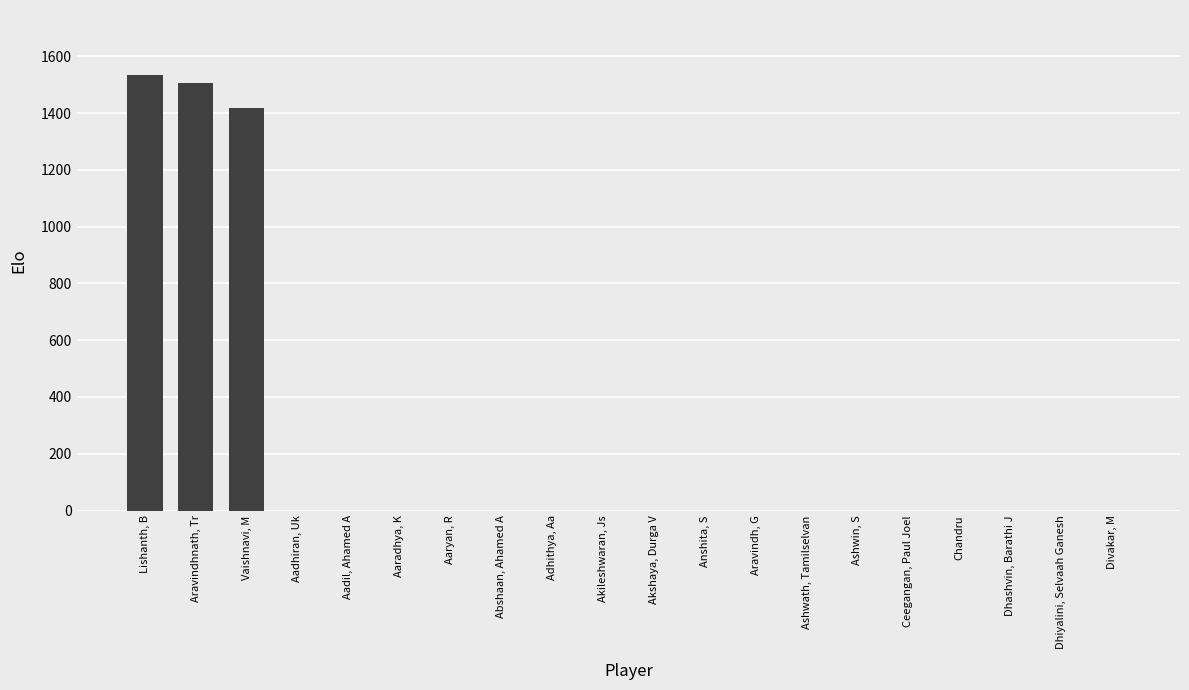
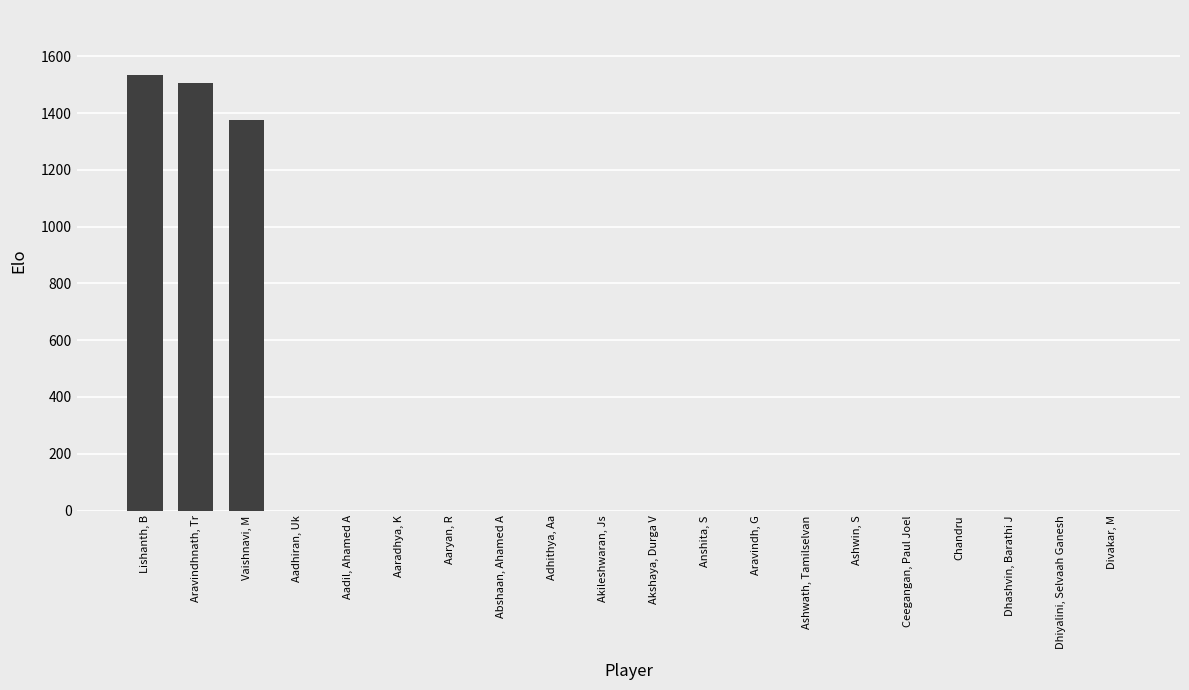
  {
    "Lishanth, B": 1530,
    "Aravindhnath, Tr": 1510,
-   "Vaishnavi, M": 1420,
+   "Vaishnavi, M": 1380,
    "Aadhiran, Uk": 0,
    "Aadil, Ahamed A": 0,
    "Aaradhya, K": 0,
    "Aaryan, R": 0,
    "Abshaan, Ahamed A": 0,
    "Adhithya, Aa": 0,
    "Akileshwaran, Js": 0,
    "Akshaya, Durga V": 0,
    "Anshita, S": 0,
    "Aravindh, G": 0,
    "Ashwath, Tamilselvan": 0,
    "Ashwin, S": 0,
    "Ceegangan, Paul Joel": 0,
    "Chandru": 0,
    "Dhashvin, Barathi J": 0,
    "Dhiyalini, Selvaah Ganesh": 0,
    "Divakar, M": 0
  }
